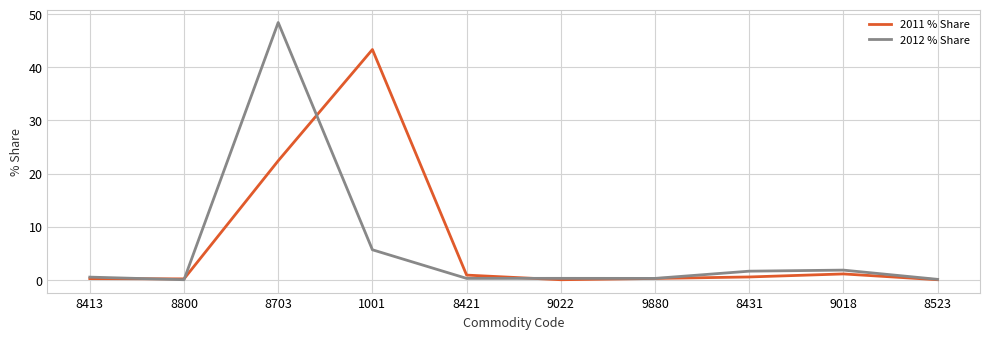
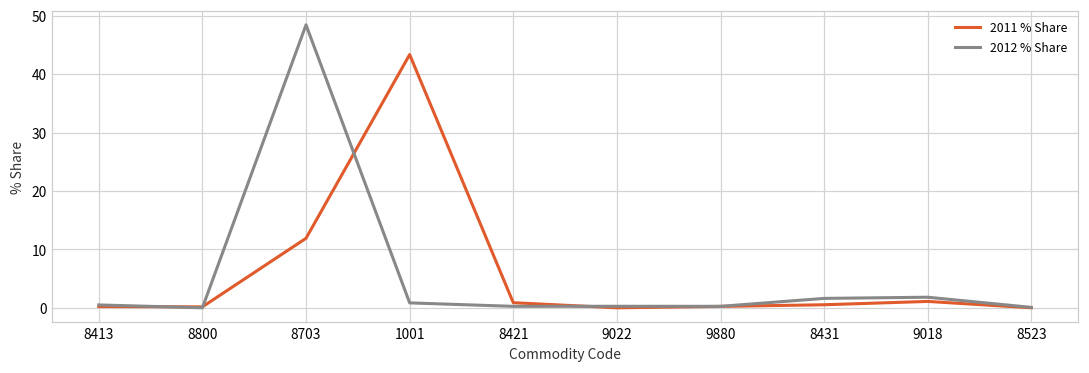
  {
    "2011 % Share": {
-     "8703": 22,
+     "8703": 12,
      "1001": 43,
      "8421": 1,
      "8431": 1,
      "9018": 1
    },
    "2012 % Share": {
      "8703": 48,
-     "1001": 6,
+     "1001": 1,
      "8421": 0,
      "8431": 2,
      "9018": 2
    }
  }
